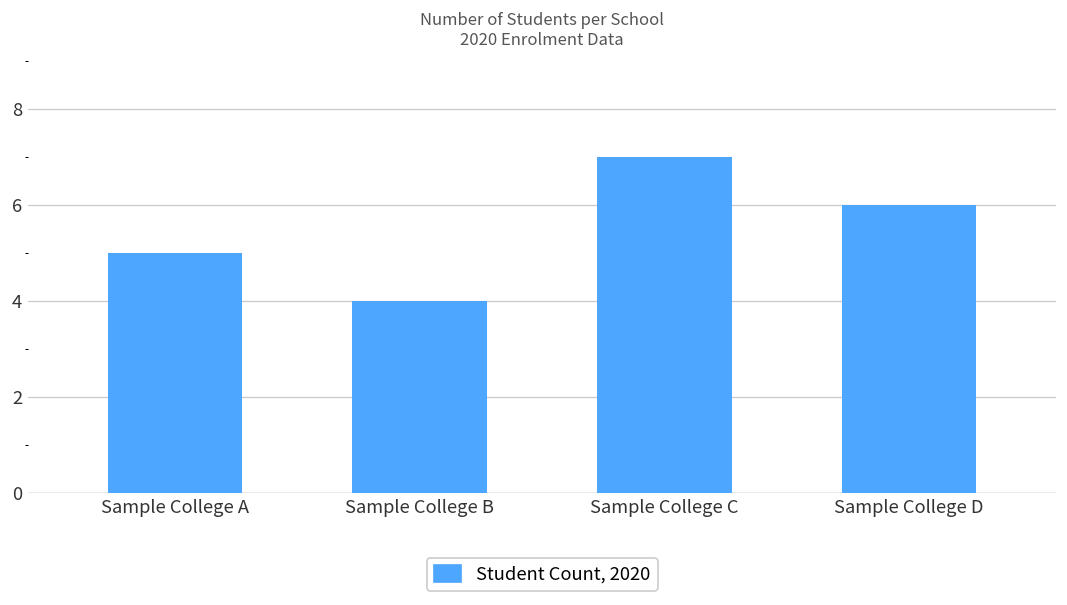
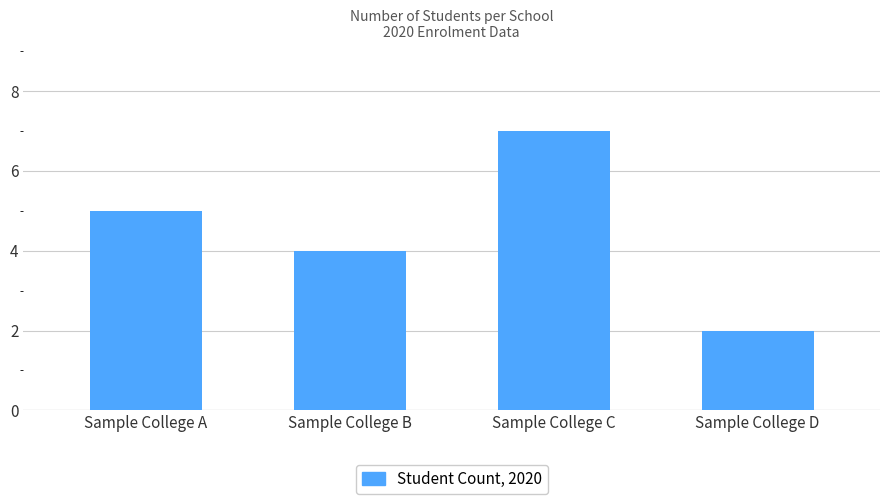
  {
    "Sample College A": 5,
    "Sample College B": 4,
    "Sample College C": 7,
-   "Sample College D": 6
+   "Sample College D": 2
  }
